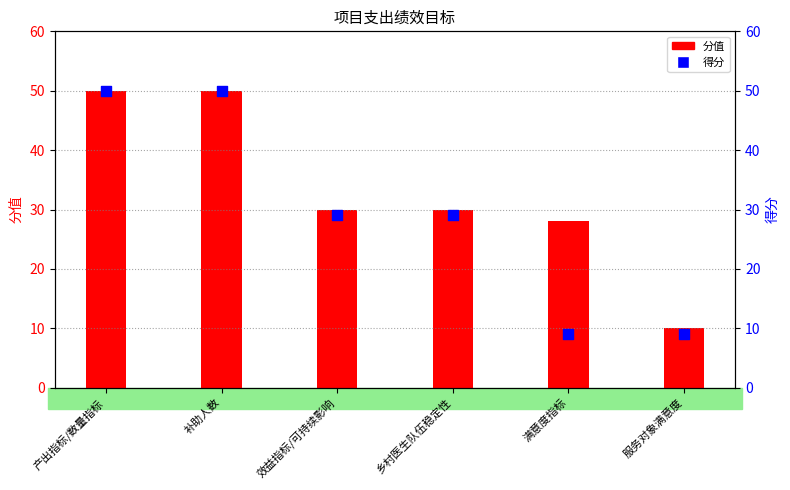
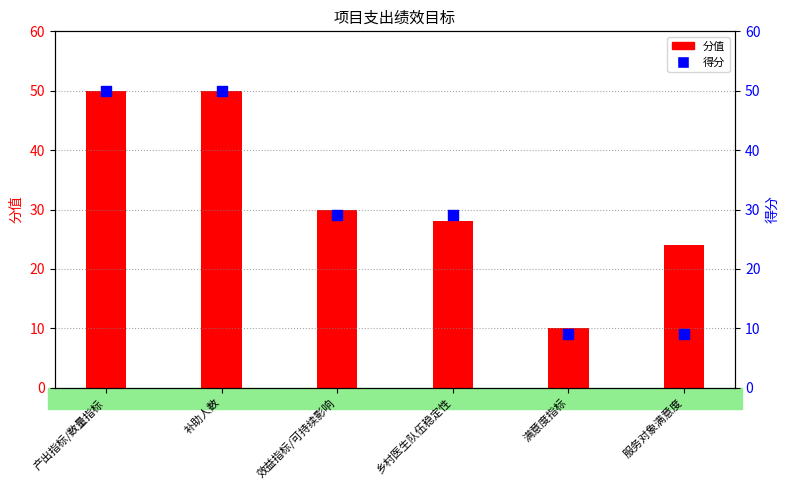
  {
    "分值": {
      "产出指标/数量指标": 50,
      "补助人数": 50,
      "效益指标/可持续影响": 30,
-     "乡村医生队伍稳定性": 30,
-     "满意度指标": 28,
-     "服务对象满意度": 10
+     "乡村医生队伍稳定性": 28,
+     "满意度指标": 10,
+     "服务对象满意度": 24
    }
  }
